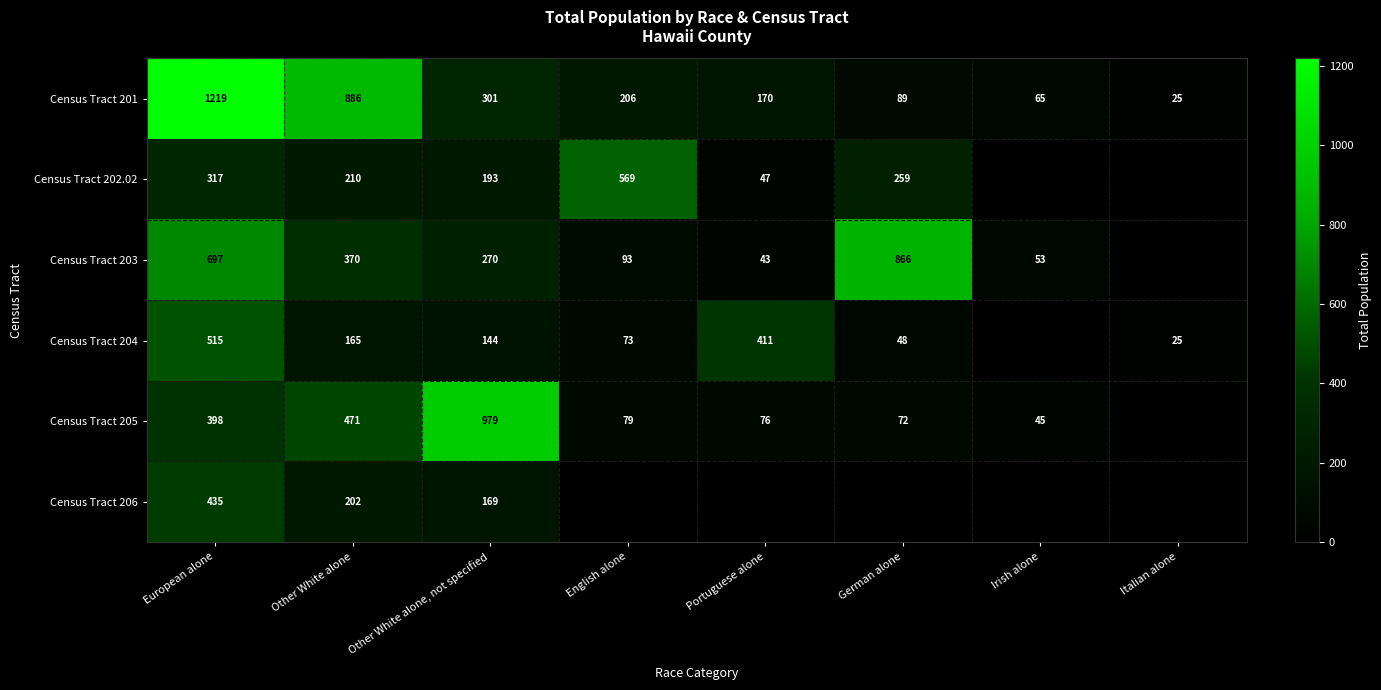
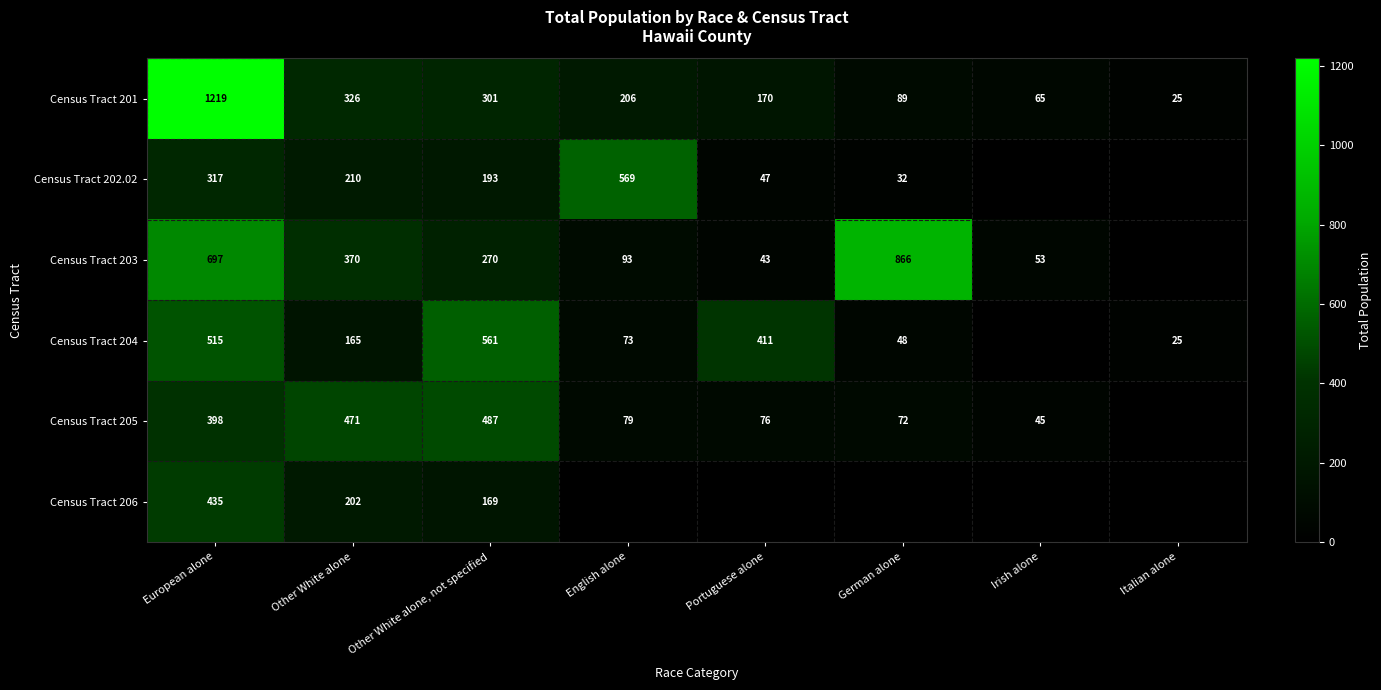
  {
    "Census Tract 201": {
      "European alone": 1219,
-     "Other White alone": 886,
+     "Other White alone": 326,
      "Other White alone, not specified": 301,
      "English alone": 206,
      "Portuguese alone": 170,
      "German alone": 89,
      "Irish alone": 65,
      "Italian alone": 25
    },
    "Census Tract 202.02": {
      "European alone": 317,
      "Other White alone": 210,
      "Other White alone, not specified": 193,
      "English alone": 569,
      "Portuguese alone": 47,
-     "German alone": 259
+     "German alone": 32
    },
    "Census Tract 203": {
      "European alone": 697,
      "Other White alone": 370,
      "Other White alone, not specified": 270,
      "English alone": 93,
      "Portuguese alone": 43,
      "German alone": 866,
      "Irish alone": 53
    },
    "Census Tract 204": {
      "European alone": 515,
      "Other White alone": 165,
-     "Other White alone, not specified": 144,
+     "Other White alone, not specified": 561,
      "English alone": 73,
      "Portuguese alone": 411,
      "German alone": 48,
      "Italian alone": 25
    },
    "Census Tract 205": {
      "European alone": 398,
      "Other White alone": 471,
-     "Other White alone, not specified": 979,
+     "Other White alone, not specified": 487,
      "English alone": 79,
      "Portuguese alone": 76,
      "German alone": 72,
      "Irish alone": 45
    },
    "Census Tract 206": {
      "European alone": 435,
      "Other White alone": 202,
      "Other White alone, not specified": 169
    }
  }
